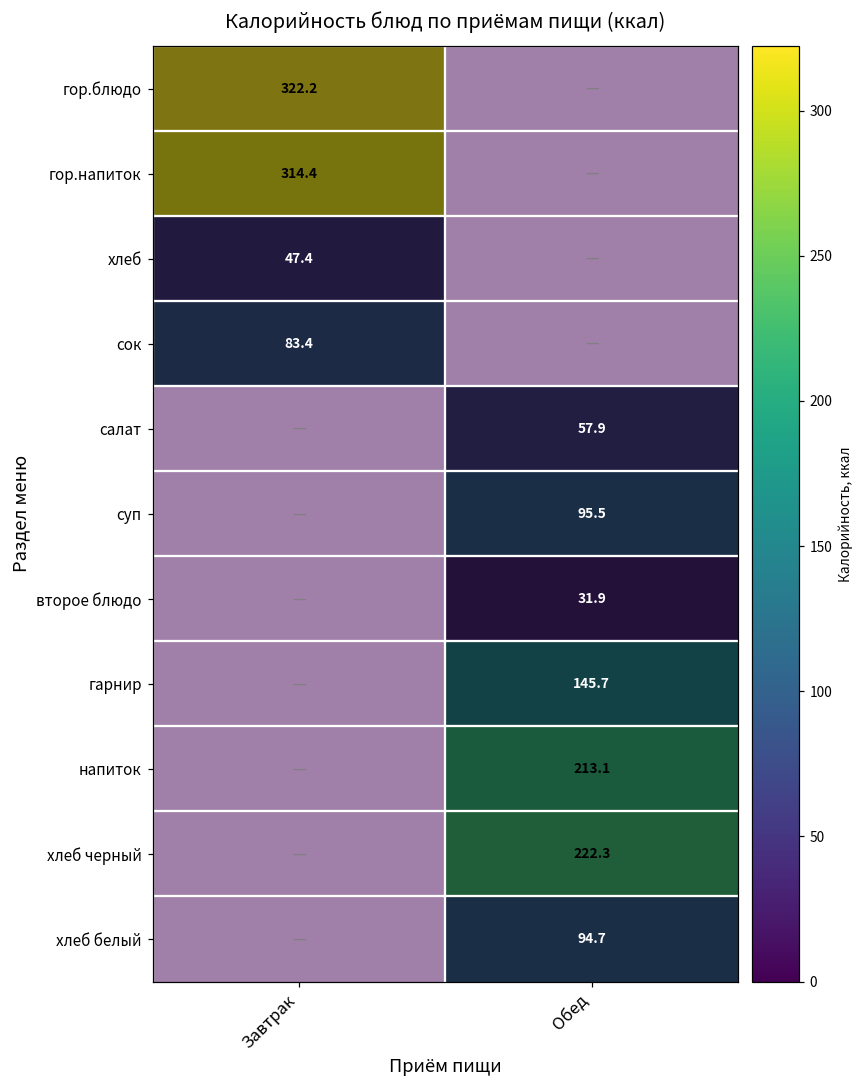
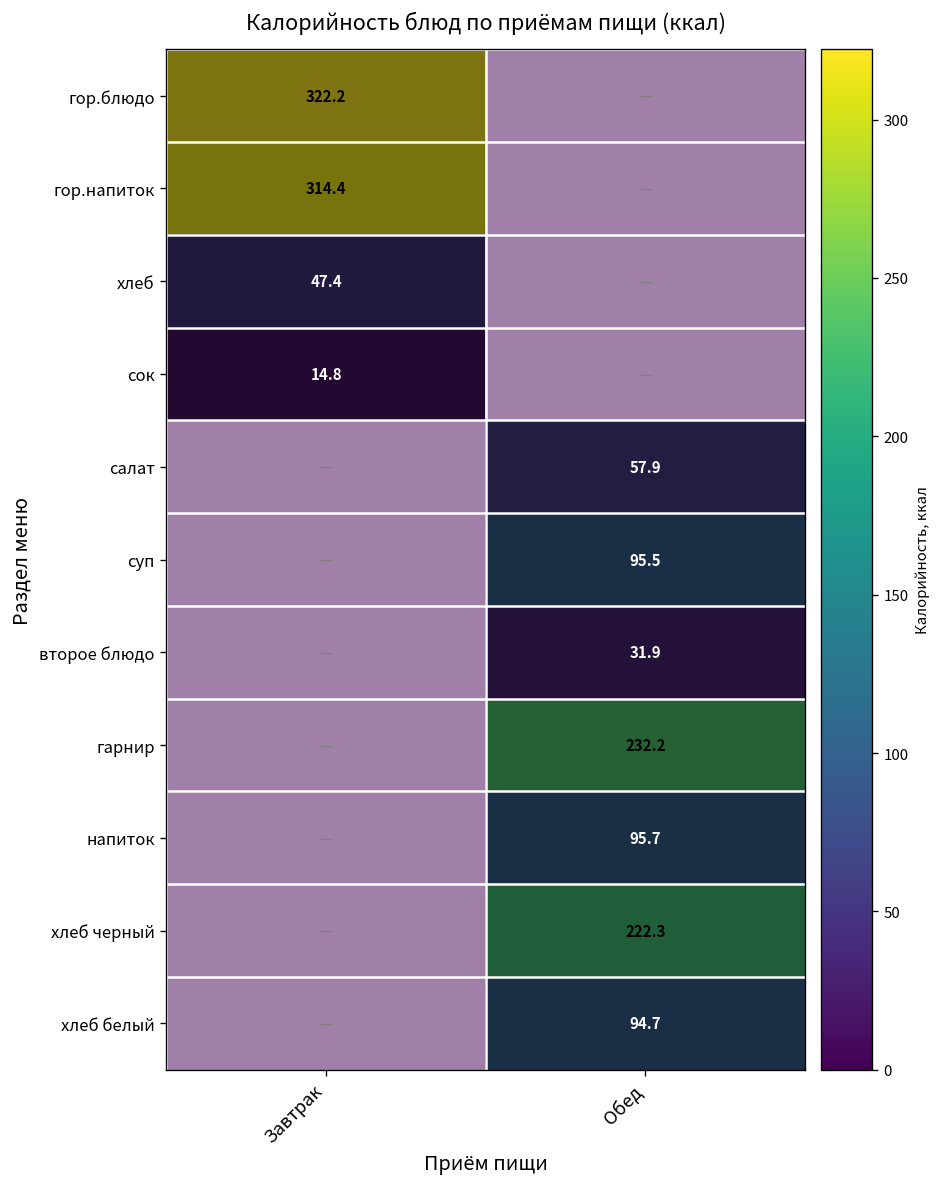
  {
    "гор.блюдо": {
      "Завтрак": 322.2
    },
    "гор.напиток": {
      "Завтрак": 314.4
    },
    "хлеб": {
      "Завтрак": 47.4
    },
    "сок": {
-     "Завтрак": 83.4
+     "Завтрак": 14.8
    },
    "салат": {
      "Обед": 57.9
    },
    "суп": {
      "Обед": 95.5
    },
    "второе блюдо": {
      "Обед": 31.9
    },
    "гарнир": {
-     "Обед": 145.7
+     "Обед": 232.2
    },
    "напиток": {
-     "Обед": 213.1
+     "Обед": 95.7
    },
    "хлеб черный": {
      "Обед": 222.3
    },
    "хлеб белый": {
      "Обед": 94.7
    }
  }
